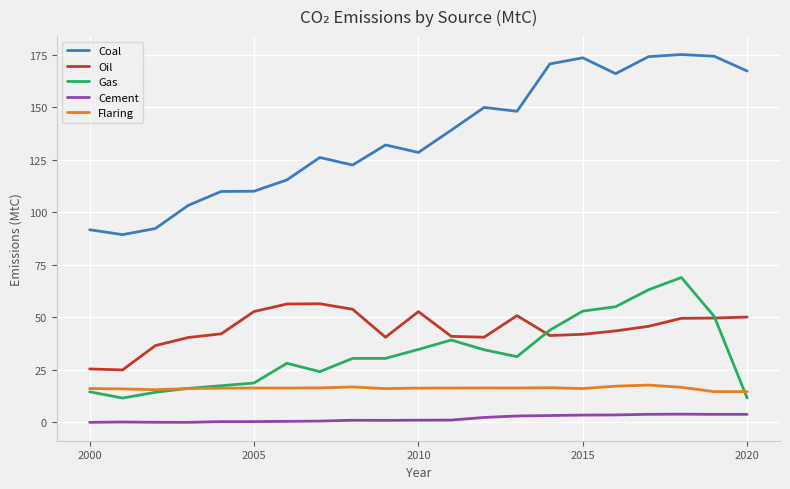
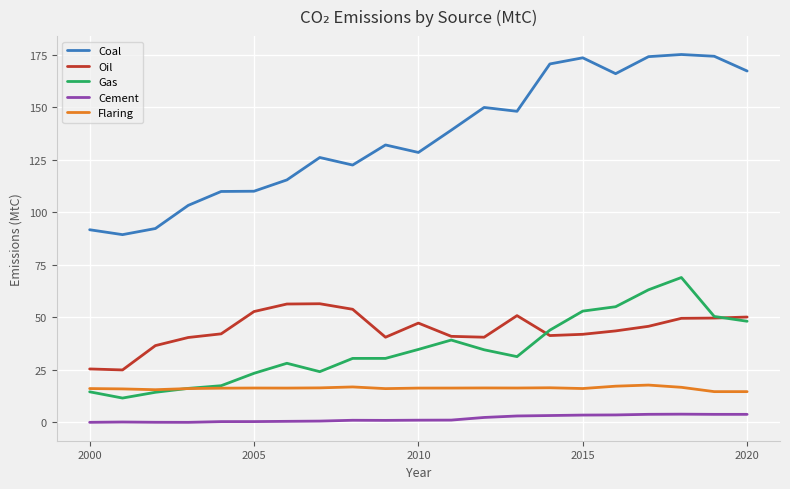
  {
    "Coal": {
      "2000": 92,
      "2005": 110,
      "2010": 129,
      "2015": 174,
      "2020": 167
    },
    "Oil": {
      "2000": 25,
      "2005": 53,
-     "2010": 53,
+     "2010": 47,
      "2015": 42,
      "2020": 50
    },
    "Gas": {
      "2000": 15,
-     "2005": 19,
+     "2005": 23,
      "2010": 35,
      "2015": 53,
-     "2020": 12
+     "2020": 48
    },
    "Cement": {
      "2000": 0,
      "2005": 0,
      "2010": 1,
      "2015": 3,
      "2020": 4
    },
    "Flaring": {
      "2000": 16,
      "2005": 16,
      "2010": 16,
      "2015": 16,
      "2020": 15
    }
  }
